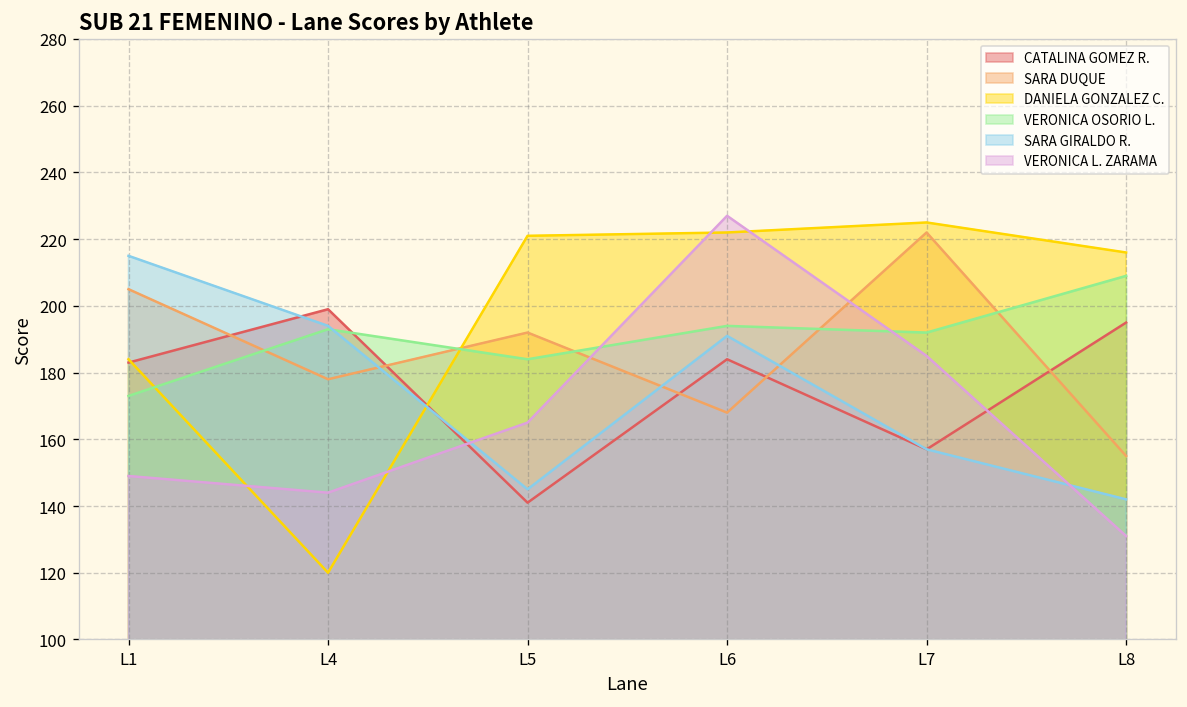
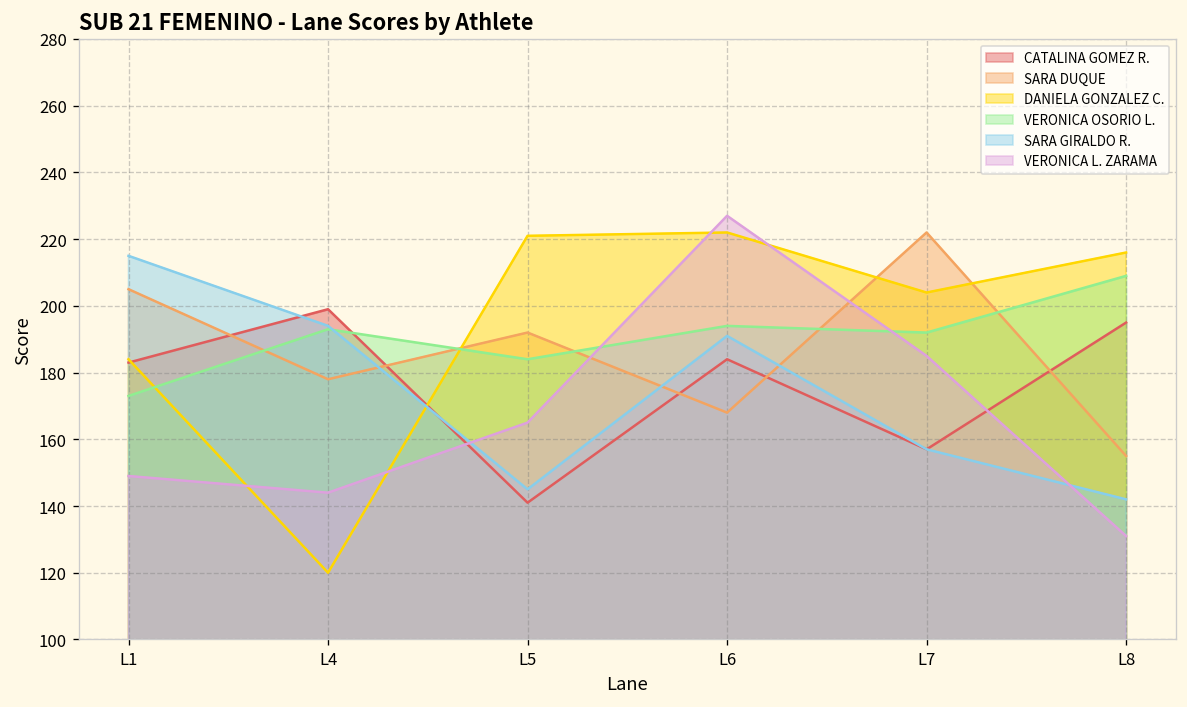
  {
    "DANIELA GONZALEZ C.": {
      "L1": 184,
      "L4": 120,
      "L5": 221,
      "L6": 222,
-     "L7": 225,
+     "L7": 204,
      "L8": 216
    },
    "VERONICA OSORIO L.": {
      "L1": 173,
      "L4": 193,
      "L5": 184,
      "L6": 194,
      "L7": 192,
      "L8": 209
    },
    "SARA GIRALDO R.": {
      "L1": 215,
      "L4": 194,
      "L5": 145,
      "L6": 191,
      "L8": 142
    },
    "VERONICA L. ZARAMA": {
      "L1": 149,
      "L4": 144,
      "L5": 165,
      "L6": 227,
      "L7": 185,
      "L8": 131
    }
  }
